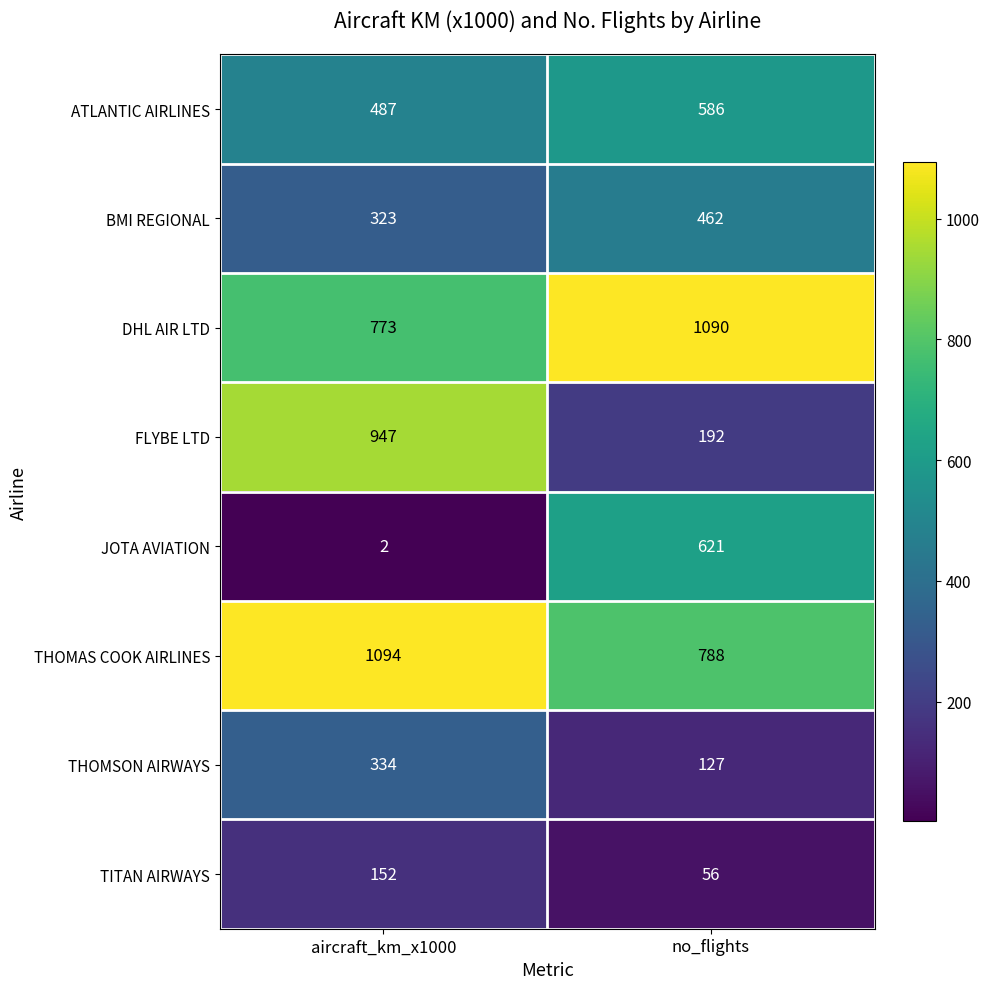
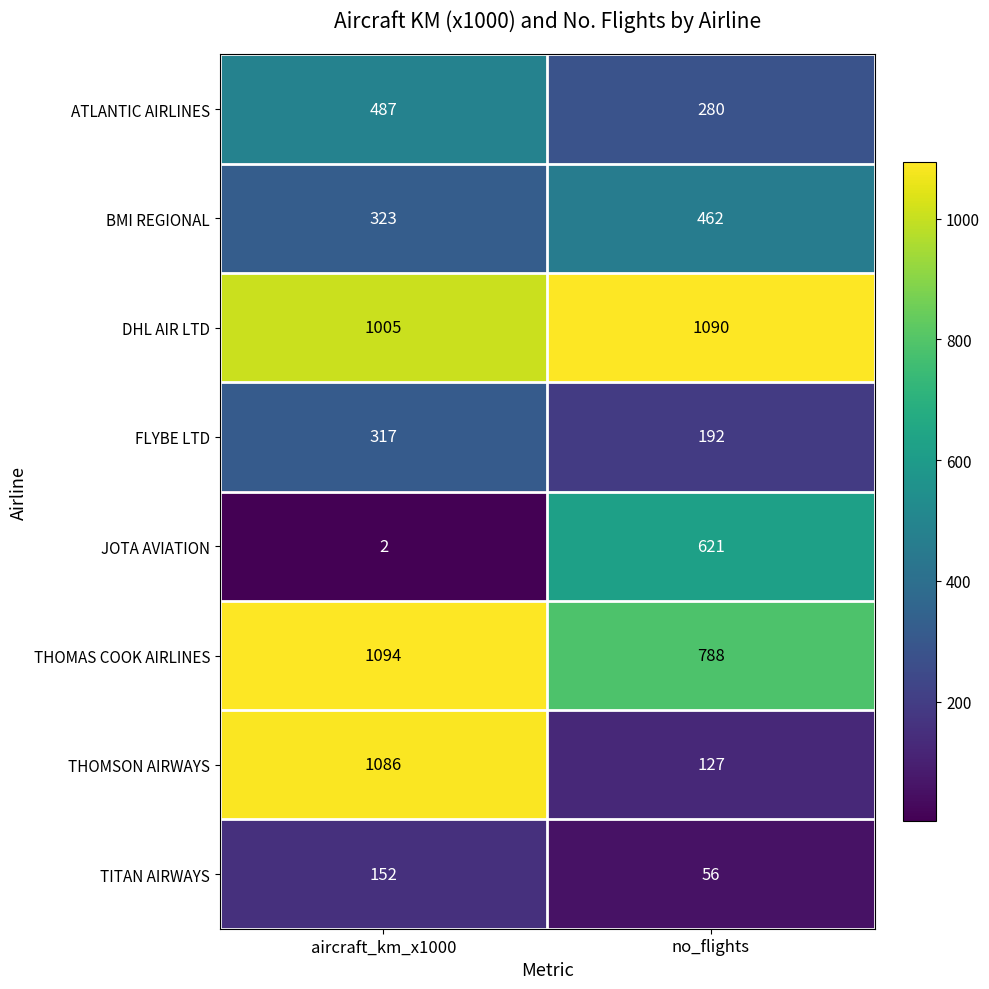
  {
    "ATLANTIC AIRLINES": {
      "aircraft_km_x1000": 487,
-     "no_flights": 586
+     "no_flights": 280
    },
    "BMI REGIONAL": {
      "aircraft_km_x1000": 323,
      "no_flights": 462
    },
    "DHL AIR LTD": {
-     "aircraft_km_x1000": 773,
+     "aircraft_km_x1000": 1005,
      "no_flights": 1090
    },
    "FLYBE LTD": {
-     "aircraft_km_x1000": 947,
+     "aircraft_km_x1000": 317,
      "no_flights": 192
    },
    "JOTA AVIATION": {
      "aircraft_km_x1000": 2,
      "no_flights": 621
    },
    "THOMAS COOK AIRLINES": {
      "aircraft_km_x1000": 1094,
      "no_flights": 788
    },
    "THOMSON AIRWAYS": {
-     "aircraft_km_x1000": 334,
+     "aircraft_km_x1000": 1086,
      "no_flights": 127
    },
    "TITAN AIRWAYS": {
      "aircraft_km_x1000": 152,
      "no_flights": 56
    }
  }
